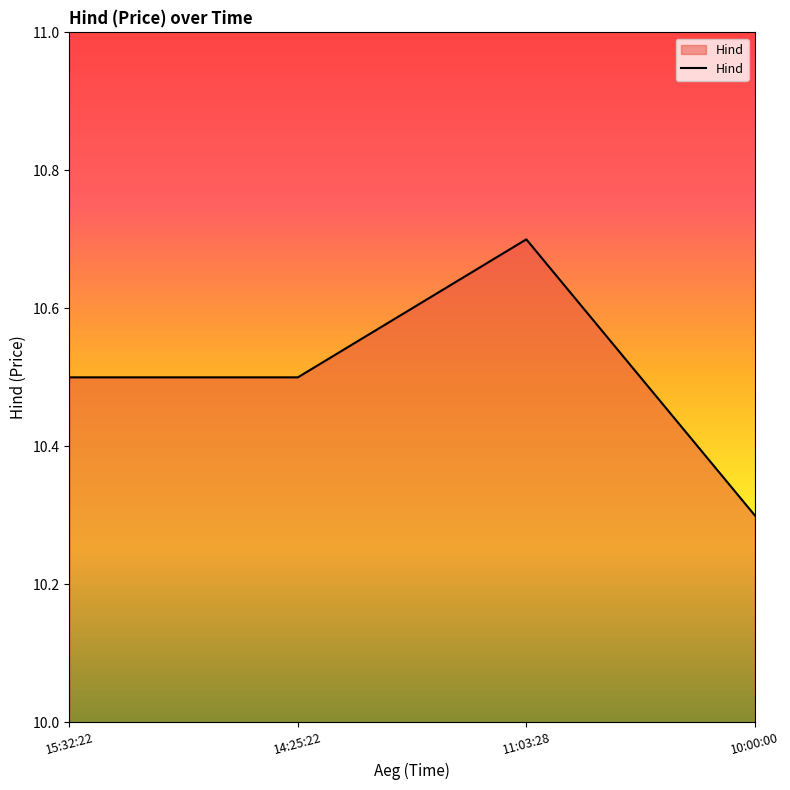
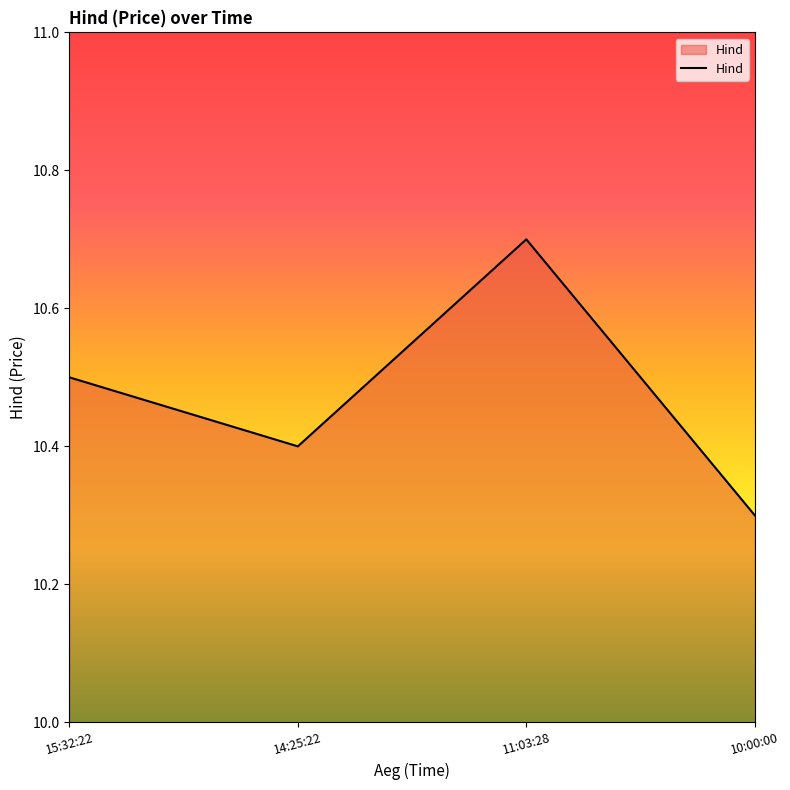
  {
    "15:32:22": 10.5,
-   "14:25:22": 10.5,
+   "14:25:22": 10.4,
    "11:03:28": 10.7,
    "10:00:00": 10.3
  }
